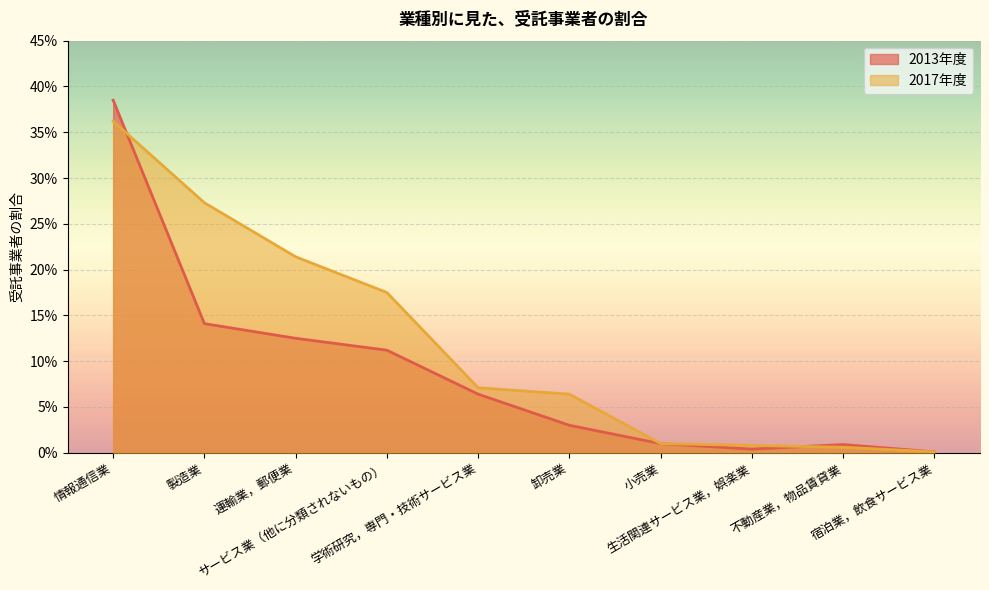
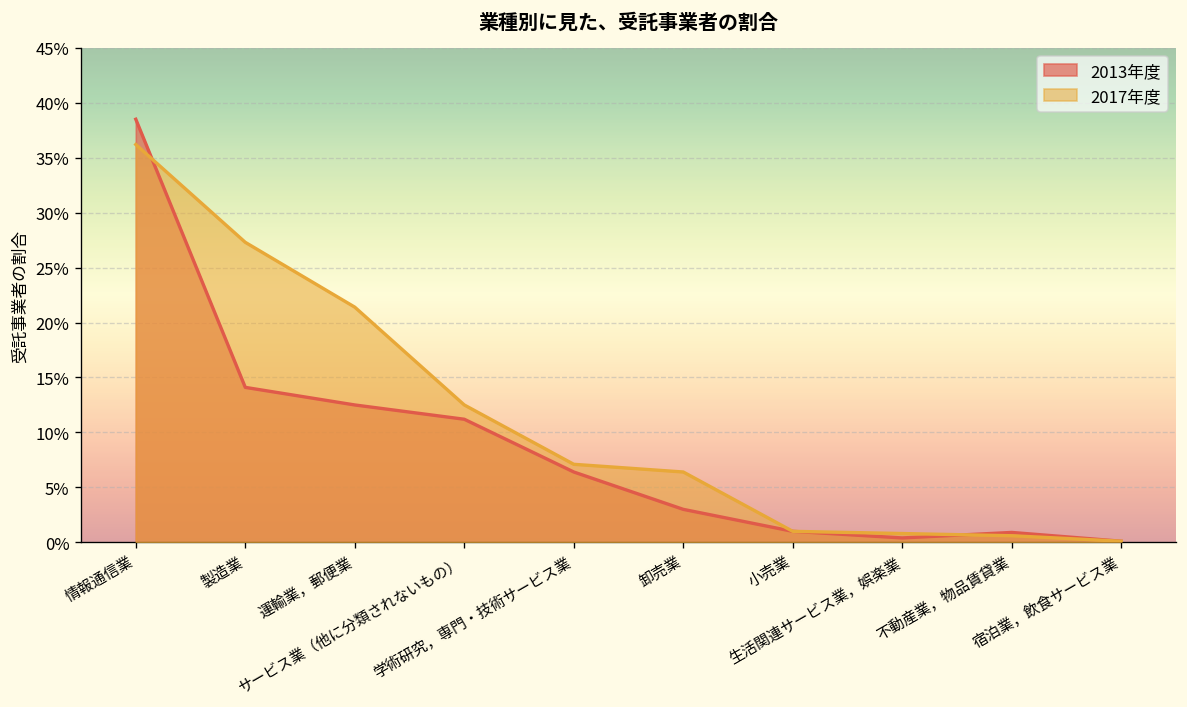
  {
    "2013年度": {
      "情報通信業": "39%",
      "製造業": "14%",
      "運輸業，郵便業": "13%",
      "サービス業（他に分類されないもの）": "11%",
      "学術研究，専門・技術サービス業": "6%",
      "卸売業": "3%",
      "生活関連サービス業，娯楽業": "0%",
      "不動産業，物品賃貸業": "1%"
    },
    "2017年度": {
      "情報通信業": "36%",
      "製造業": "27%",
      "運輸業，郵便業": "21%",
-     "サービス業（他に分類されないもの）": "18%",
+     "サービス業（他に分類されないもの）": "13%",
      "学術研究，専門・技術サービス業": "7%",
      "卸売業": "6%",
      "生活関連サービス業，娯楽業": "1%",
      "不動産業，物品賃貸業": "1%"
    }
  }
